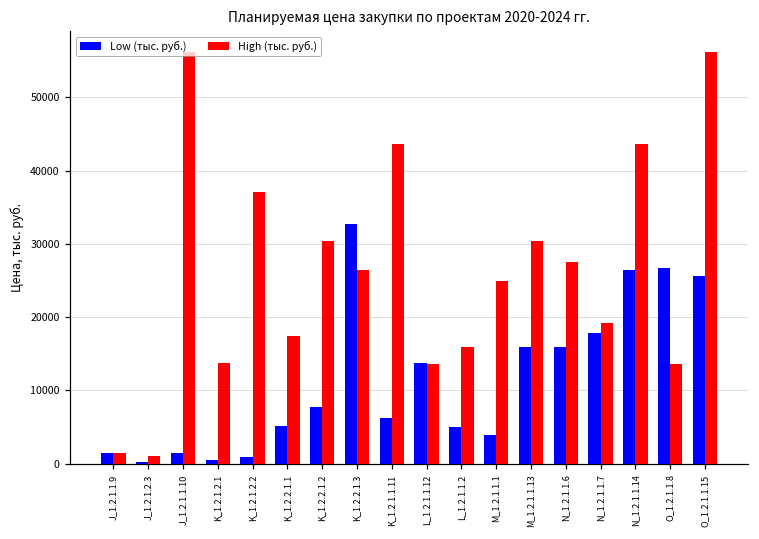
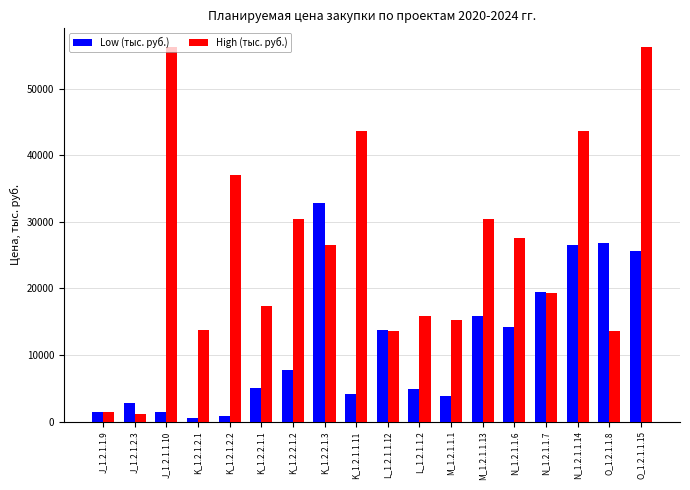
  {
    "Low (тыс. руб.)": {
      "J_1.2.1.1.9": 1000,
-     "J_1.2.1.2.3": 0,
+     "J_1.2.1.2.3": 3000,
      "J_1.2.1.1.10": 2000,
      "K_1.2.1.2.1": 1000,
      "K_1.2.1.2.2": 1000,
      "K_1.2.2.1.1": 5000,
      "K_1.2.2.1.2": 8000,
      "K_1.2.2.1.3": 33000,
-     "K_1.2.1.1.11": 6000,
+     "K_1.2.1.1.11": 4000,
      "L_1.2.1.1.12": 14000,
      "L_1.2.1.1.2": 5000,
      "M_1.2.1.1.1": 4000,
      "M_1.2.1.1.13": 16000,
-     "N_1.2.1.1.6": 16000,
-     "N_1.2.1.1.7": 18000,
+     "N_1.2.1.1.6": 14000,
+     "N_1.2.1.1.7": 19000,
      "N_1.2.1.1.14": 26000,
      "O_1.2.1.1.8": 27000,
      "O_1.2.1.1.15": 26000
    },
    "High (тыс. руб.)": {
      "J_1.2.1.1.9": 1000,
      "J_1.2.1.2.3": 1000,
      "K_1.2.1.2.1": 14000,
      "K_1.2.1.2.2": 37000,
      "K_1.2.2.1.1": 17000,
      "K_1.2.2.1.2": 30000,
      "K_1.2.2.1.3": 26000,
      "K_1.2.1.1.11": 44000,
      "L_1.2.1.1.12": 14000,
      "L_1.2.1.1.2": 16000,
-     "M_1.2.1.1.1": 25000,
+     "M_1.2.1.1.1": 15000,
      "M_1.2.1.1.13": 30000,
      "N_1.2.1.1.6": 27000,
      "N_1.2.1.1.7": 19000,
      "N_1.2.1.1.14": 44000,
      "O_1.2.1.1.8": 14000,
      "O_1.2.1.1.15": 56000
    }
  }
